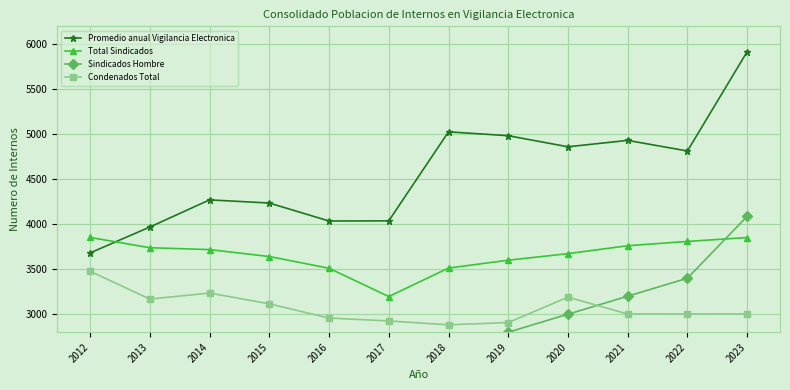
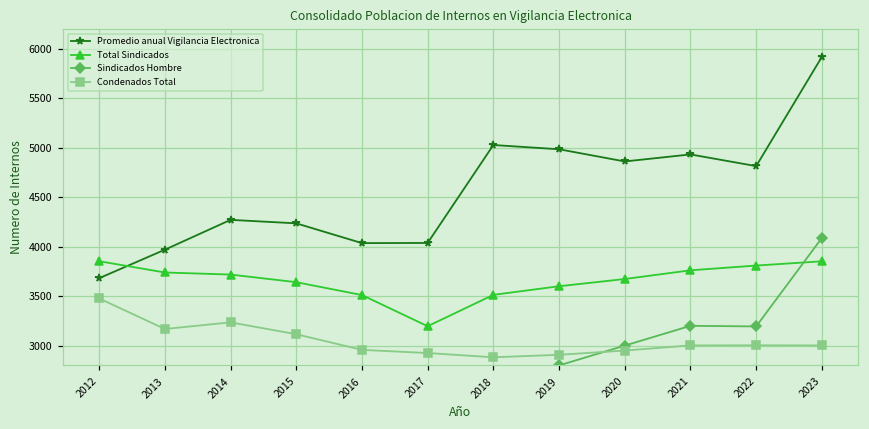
  {
    "Promedio anual Vigilancia Electronica": {
      "2012": 3700,
      "2013": 4000,
      "2014": 4300,
      "2015": 4200,
      "2016": 4000,
      "2017": 4000,
      "2018": 5000,
      "2019": 5000,
      "2020": 4900,
      "2021": 4900,
      "2022": 4800,
      "2023": 5900
    },
    "Total Sindicados": {
      "2012": 3900,
      "2013": 3700,
      "2014": 3700,
      "2015": 3600,
      "2016": 3500,
      "2017": 3200,
      "2018": 3500,
      "2019": 3600,
      "2020": 3700,
      "2021": 3800,
      "2022": 3800,
      "2023": 3900
    },
    "Sindicados Hombre": {
      "2019": 2800,
      "2020": 3000,
      "2021": 3200,
-     "2022": 3400,
+     "2022": 3200,
      "2023": 4100
    },
    "Condenados Total": {
      "2012": 3500,
      "2013": 3200,
      "2014": 3200,
      "2015": 3100,
      "2016": 3000,
      "2017": 2900,
      "2018": 2900,
      "2019": 2900,
-     "2020": 3200,
+     "2020": 3000,
      "2021": 3000,
      "2022": 3000,
      "2023": 3000
    }
  }
